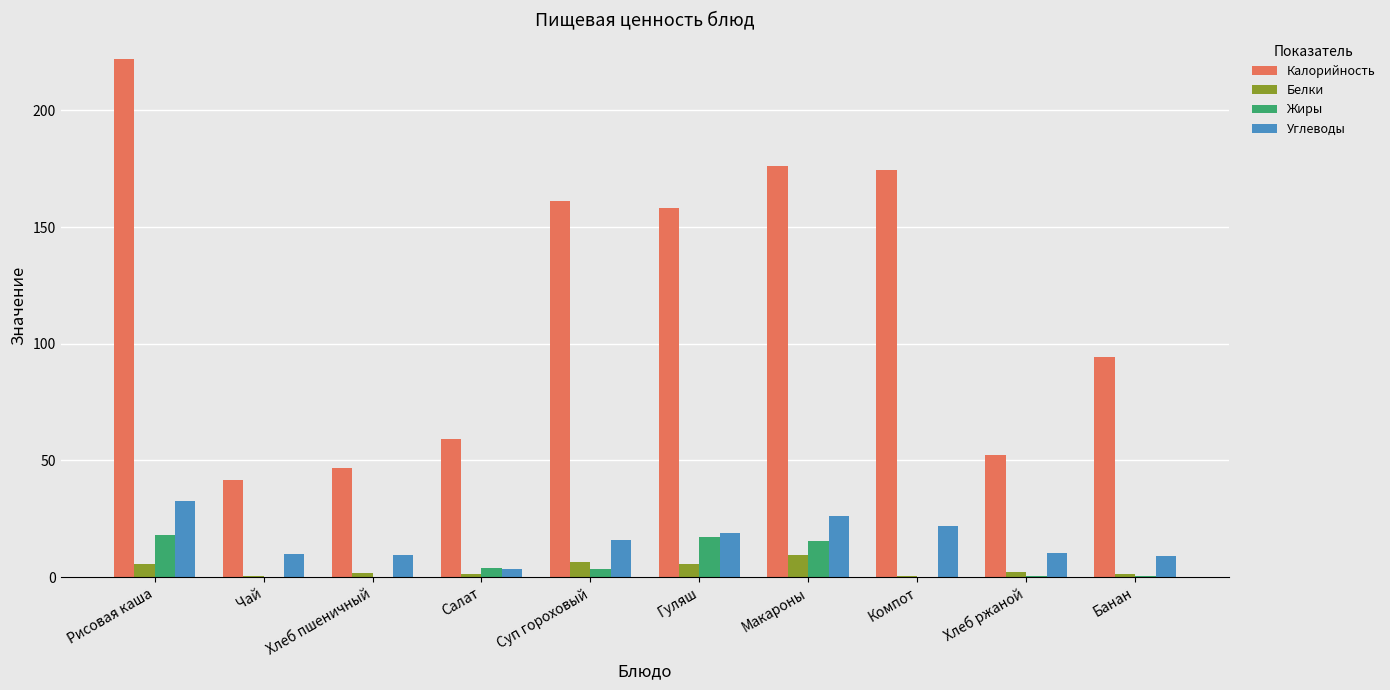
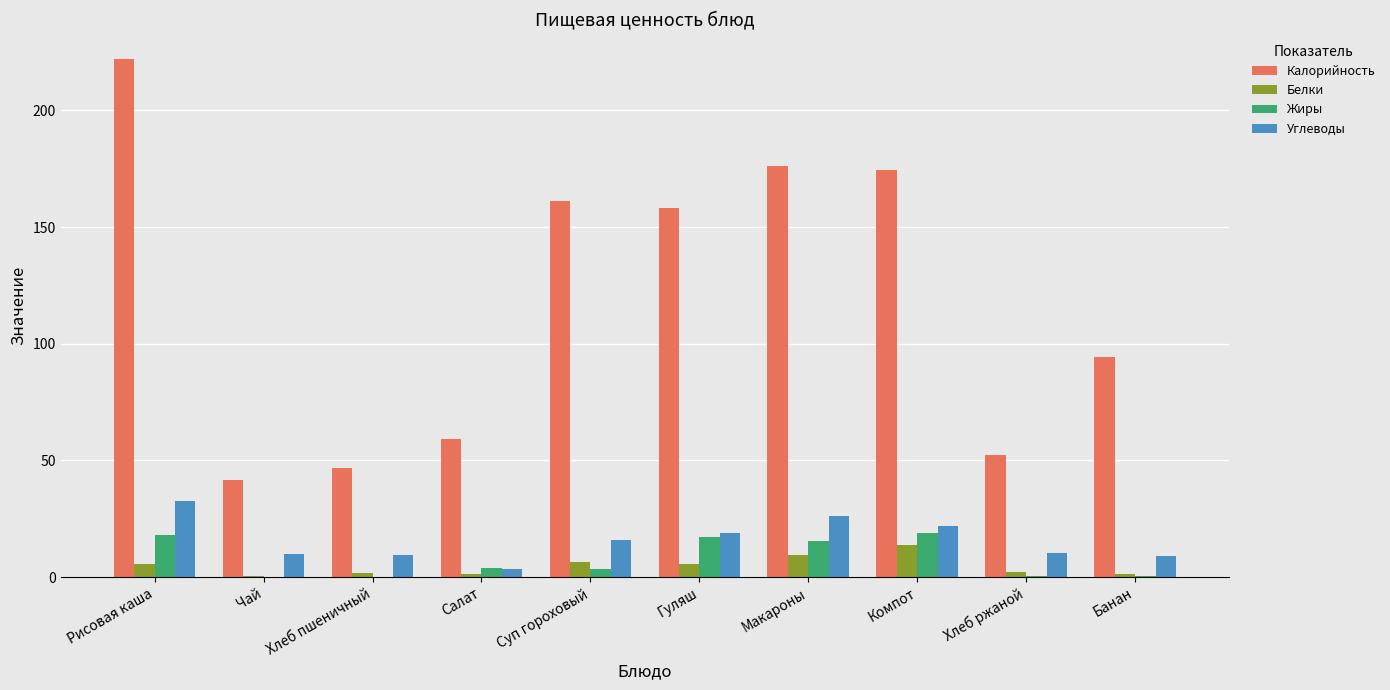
  {
    "Калорийность": {
      "Рисовая каша": 222,
      "Чай": 42,
      "Хлеб пшеничный": 47,
      "Салат": 59,
      "Суп гороховый": 161,
      "Гуляш": 158,
      "Макароны": 176,
      "Компот": 175,
      "Хлеб ржаной": 52,
      "Банан": 95
    },
    "Белки": {
      "Рисовая каша": 6,
      "Хлеб пшеничный": 2,
      "Салат": 1,
      "Суп гороховый": 6,
      "Гуляш": 5,
      "Макароны": 9,
-     "Компот": 0,
+     "Компот": 14,
      "Хлеб ржаной": 2,
      "Банан": 2
    },
    "Жиры": {
      "Рисовая каша": 18,
      "Чай": 0,
      "Салат": 4,
      "Суп гороховый": 4,
      "Гуляш": 17,
      "Макароны": 16,
-     "Компот": 0
+     "Компот": 19
    },
    "Углеводы": {
      "Рисовая каша": 33,
      "Чай": 10,
      "Хлеб пшеничный": 10,
      "Салат": 3,
      "Суп гороховый": 16,
      "Гуляш": 19,
      "Макароны": 26,
      "Компот": 22,
      "Хлеб ржаной": 10,
      "Банан": 9
    }
  }
